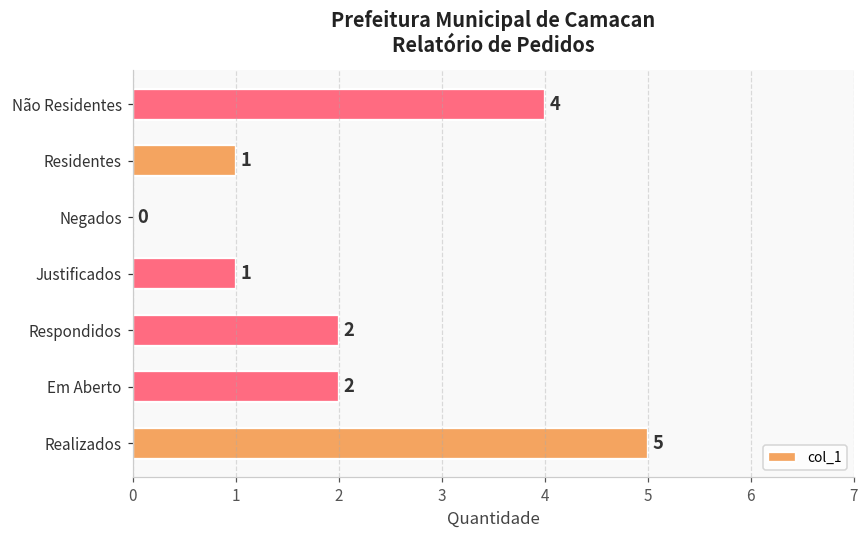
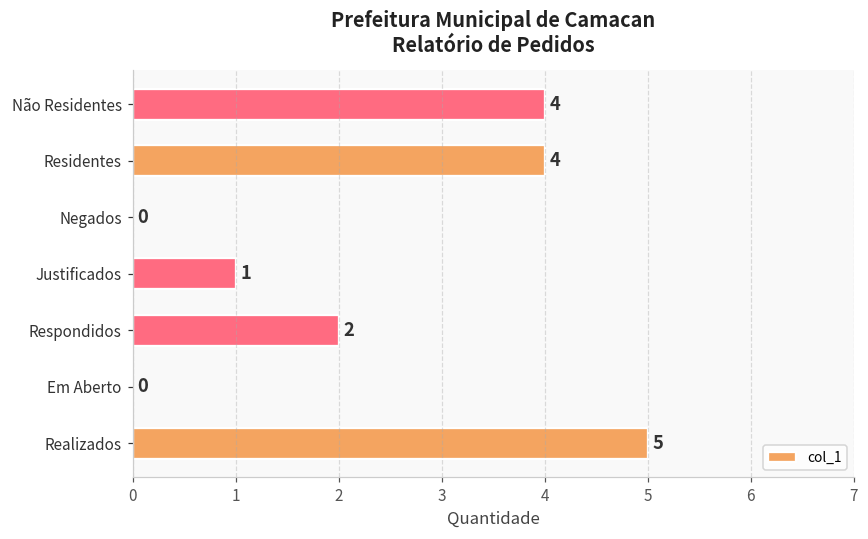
  {
    "Não Residentes": 4,
-   "Residentes": 1,
+   "Residentes": 4,
    "Negados": 0,
    "Justificados": 1,
    "Respondidos": 2,
-   "Em Aberto": 2,
+   "Em Aberto": 0,
    "Realizados": 5
  }
